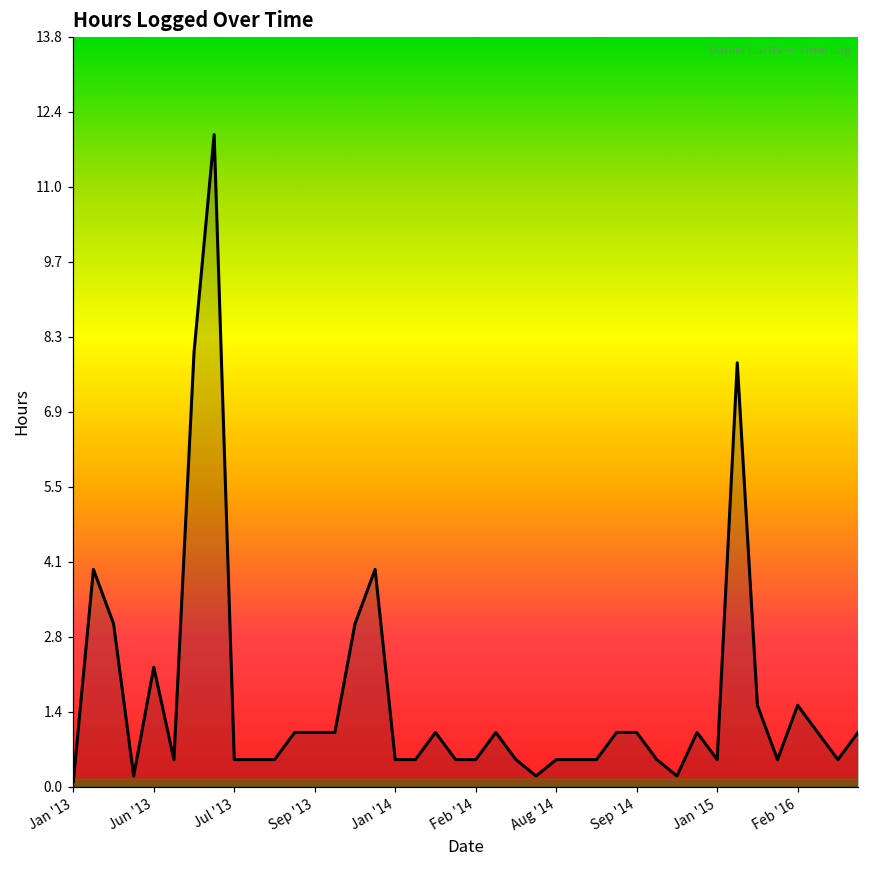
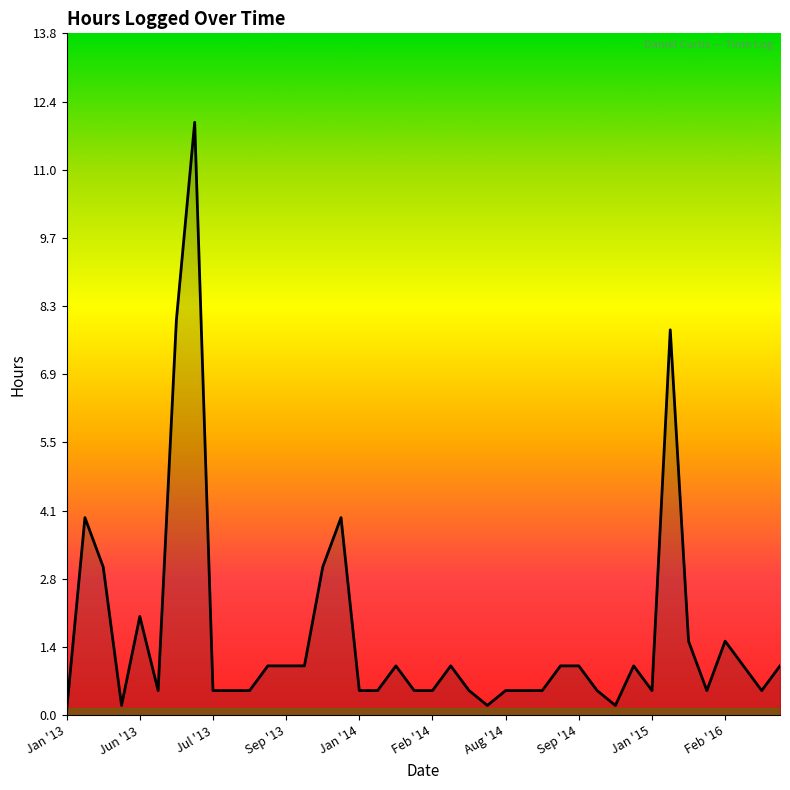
  {
    "Jan '13": 0.1,
-   "Jun '13": 2.2,
+   "Jun '13": 2.0,
    "Jul '13": 0.5,
    "Sep '13": 1.0,
    "Jan '14": 0.5,
    "Feb '14": 0.5,
    "Aug '14": 0.5,
    "Sep '14": 1.0,
    "Jan '15": 0.5,
    "Feb '16": 1.5
  }
